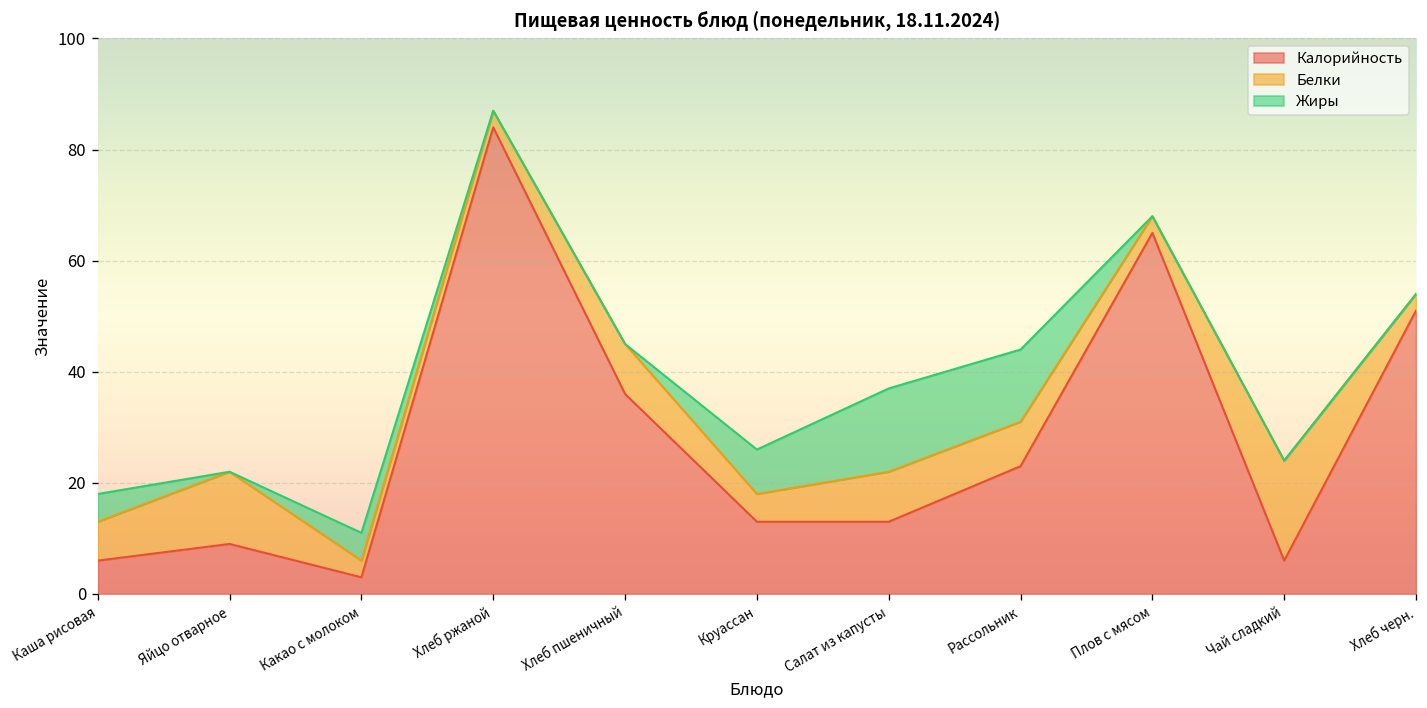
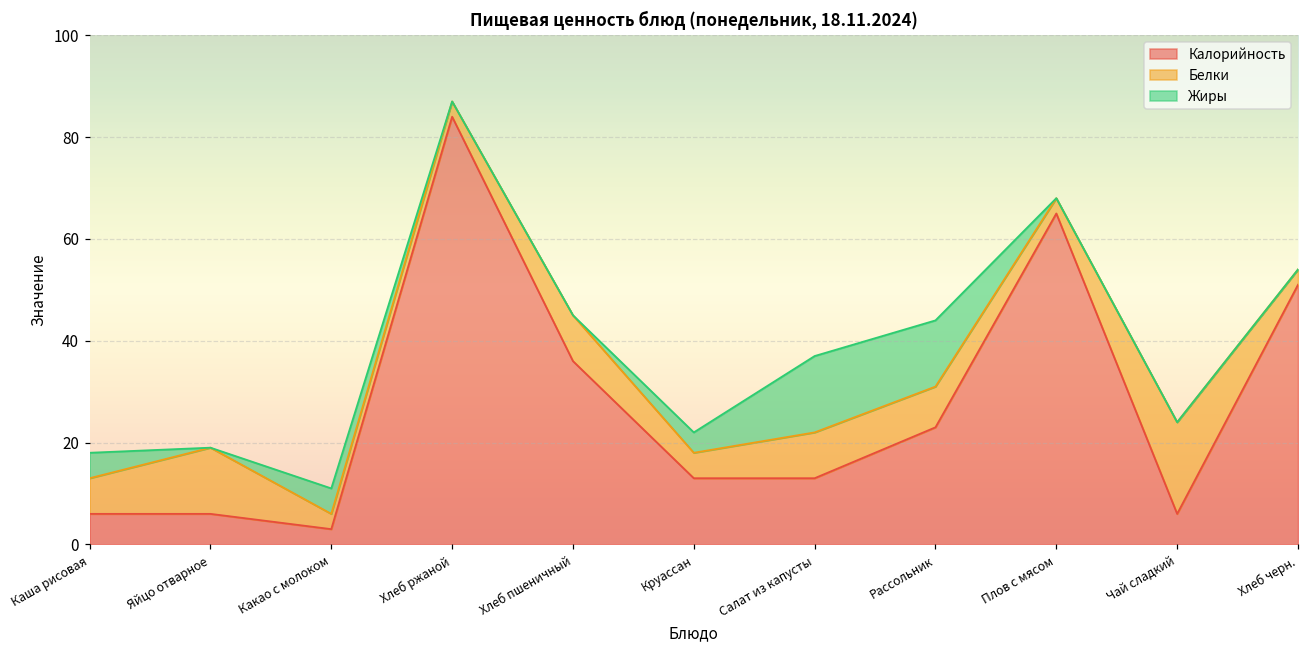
  {
    "Калорийность": {
      "Каша рисовая": 6,
-     "Яйцо отварное": 9,
+     "Яйцо отварное": 6,
      "Какао с молоком": 3,
      "Хлеб ржаной": 84,
      "Хлеб пшеничный": 36,
      "Круассан": 13,
      "Салат из капусты": 13,
      "Рассольник": 23,
      "Плов с мясом": 65,
      "Чай сладкий": 6,
      "Хлеб черн.": 51
    },
    "Белки": {
      "Каша рисовая": 7,
      "Какао с молоком": 3,
      "Круассан": 5,
      "Салат из капусты": 9,
      "Рассольник": 8
    },
    "Жиры": {
      "Каша рисовая": 5,
      "Какао с молоком": 5,
-     "Круассан": 8,
+     "Круассан": 4,
      "Салат из капусты": 15,
      "Рассольник": 13
    }
  }
